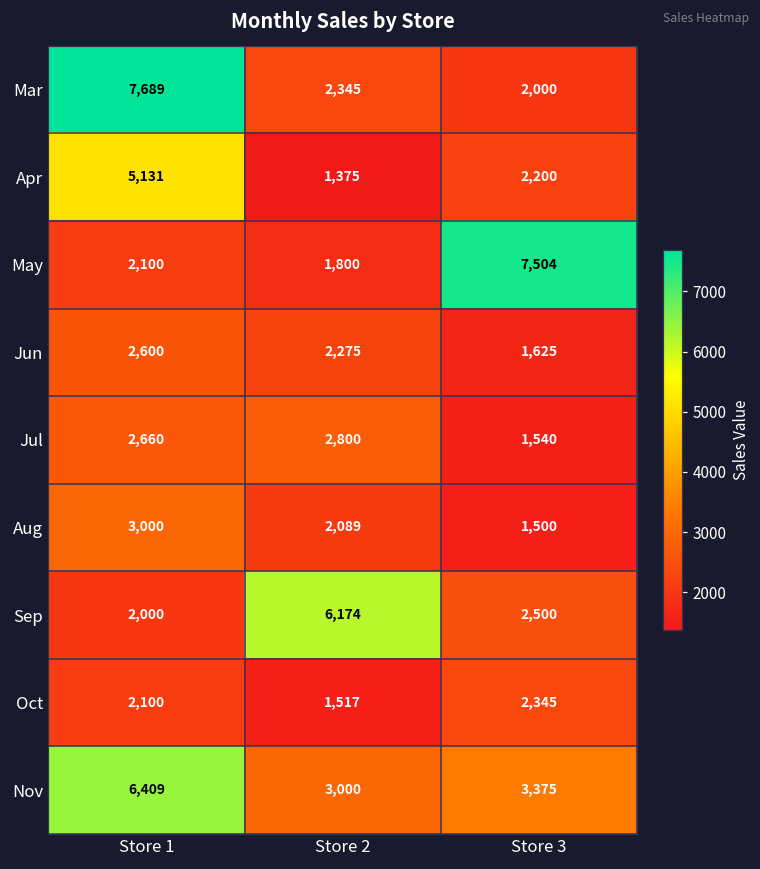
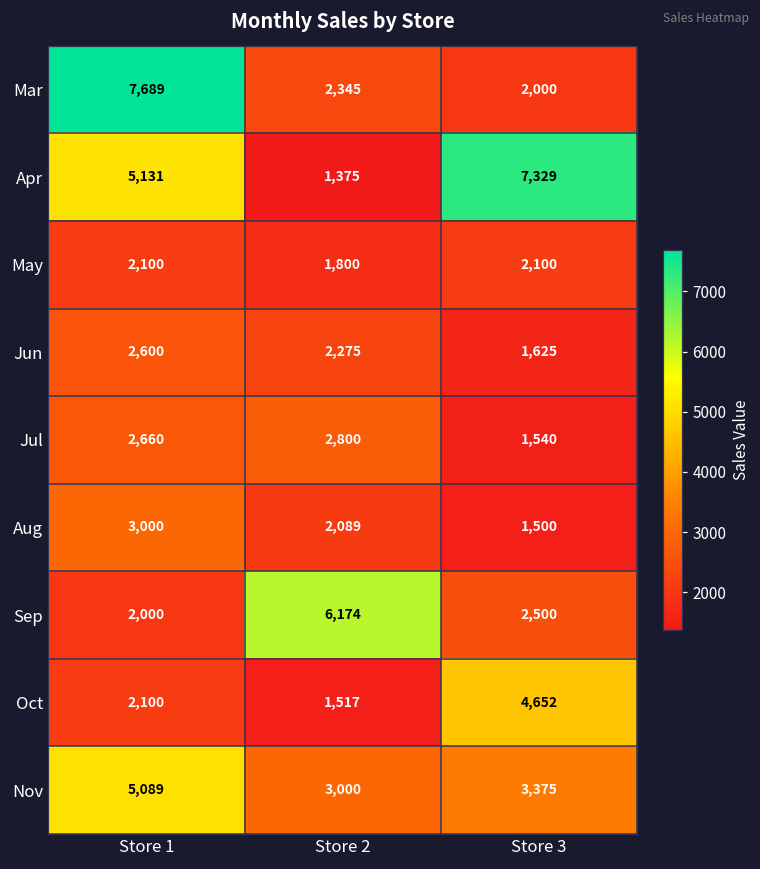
  {
    "Mar": {
      "Store 1": "7,689",
      "Store 2": "2,345",
      "Store 3": "2,000"
    },
    "Apr": {
      "Store 1": "5,131",
      "Store 2": "1,375",
-     "Store 3": "2,200"
+     "Store 3": "7,329"
    },
    "May": {
      "Store 1": "2,100",
      "Store 2": "1,800",
-     "Store 3": "7,504"
+     "Store 3": "2,100"
    },
    "Jun": {
      "Store 1": "2,600",
      "Store 2": "2,275",
      "Store 3": "1,625"
    },
    "Jul": {
      "Store 1": "2,660",
      "Store 2": "2,800",
      "Store 3": "1,540"
    },
    "Aug": {
      "Store 1": "3,000",
      "Store 2": "2,089",
      "Store 3": "1,500"
    },
    "Sep": {
      "Store 1": "2,000",
      "Store 2": "6,174",
      "Store 3": "2,500"
    },
    "Oct": {
      "Store 1": "2,100",
      "Store 2": "1,517",
-     "Store 3": "2,345"
+     "Store 3": "4,652"
    },
    "Nov": {
-     "Store 1": "6,409",
+     "Store 1": "5,089",
      "Store 2": "3,000",
      "Store 3": "3,375"
    }
  }
